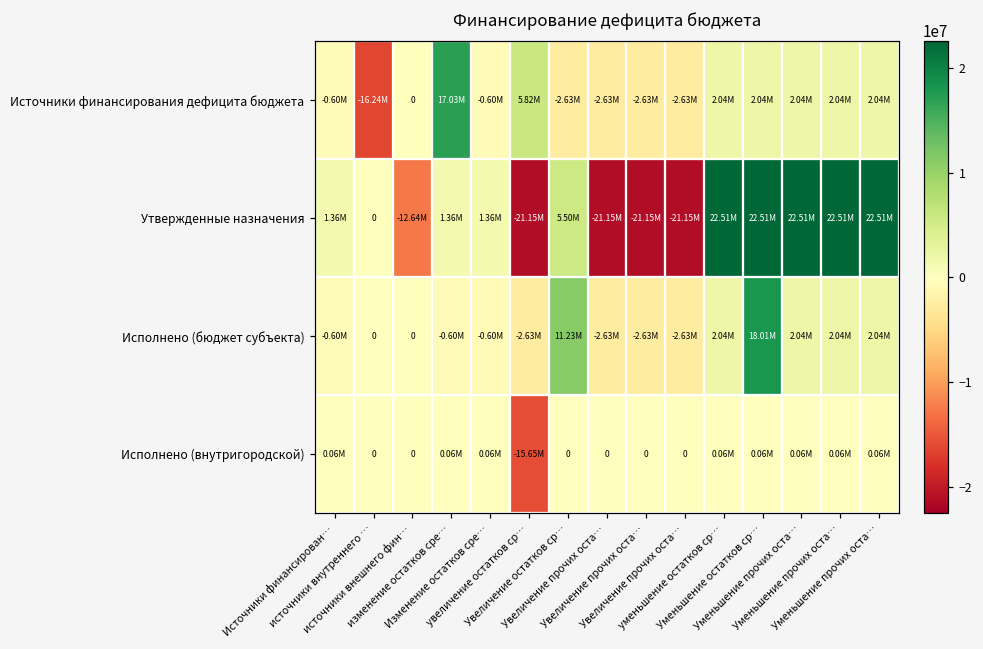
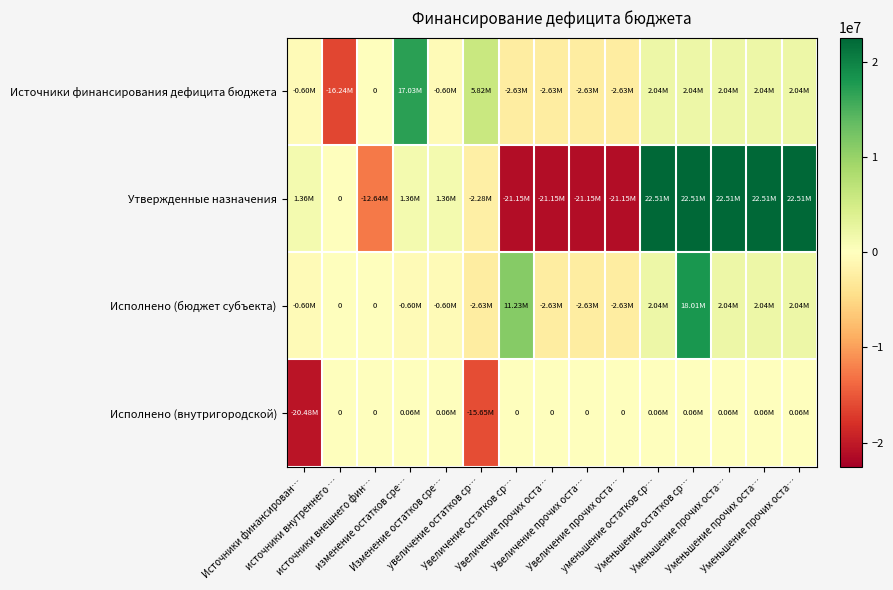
  {
    "Источники финансирования дефицита бюджета": {
      "Источники финансирован…": "-0.60M",
      "источники внутреннего …": "-16.24M",
      "источники внешнего фин…": "0",
      "изменение остатков сре…": "17.03M",
      "Изменение остатков сре…": "-0.60M",
      "увеличение остатков ср…": "5.82M",
      "Увеличение остатков ср…": "-2.63M",
      "уменьшение остатков ср…": "2.04M",
      "Уменьшение остатков ср…": "2.04M"
    },
    "Утвержденные назначения": {
      "Источники финансирован…": "1.36M",
      "источники внутреннего …": "0",
      "источники внешнего фин…": "-12.64M",
      "изменение остатков сре…": "1.36M",
      "Изменение остатков сре…": "1.36M",
-     "увеличение остатков ср…": "-21.15M",
-     "Увеличение остатков ср…": "5.50M",
+     "увеличение остатков ср…": "-2.28M",
+     "Увеличение остатков ср…": "-21.15M",
      "уменьшение остатков ср…": "22.51M",
      "Уменьшение остатков ср…": "22.51M"
    },
    "Исполнено (бюджет субъекта)": {
      "Источники финансирован…": "-0.60M",
      "источники внутреннего …": "0",
      "источники внешнего фин…": "0",
      "изменение остатков сре…": "-0.60M",
      "Изменение остатков сре…": "-0.60M",
      "увеличение остатков ср…": "-2.63M",
      "Увеличение остатков ср…": "11.23M",
      "уменьшение остатков ср…": "2.04M",
      "Уменьшение остатков ср…": "18.01M"
    },
    "Исполнено (внутригородской)": {
-     "Источники финансирован…": "0.06M",
+     "Источники финансирован…": "-20.48M",
      "источники внутреннего …": "0",
      "источники внешнего фин…": "0",
      "изменение остатков сре…": "0.06M",
      "Изменение остатков сре…": "0.06M",
      "увеличение остатков ср…": "-15.65M",
      "Увеличение остатков ср…": "0",
      "уменьшение остатков ср…": "0.06M",
      "Уменьшение остатков ср…": "0.06M"
    }
  }
